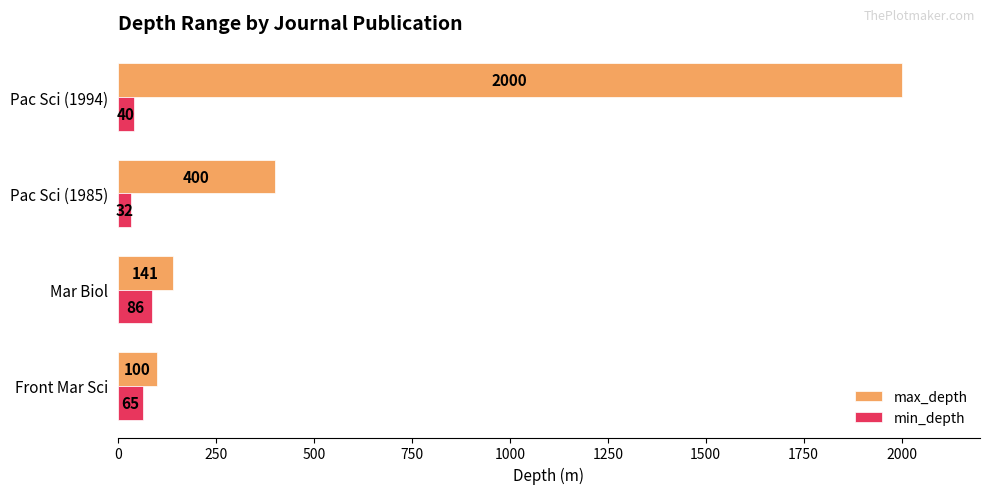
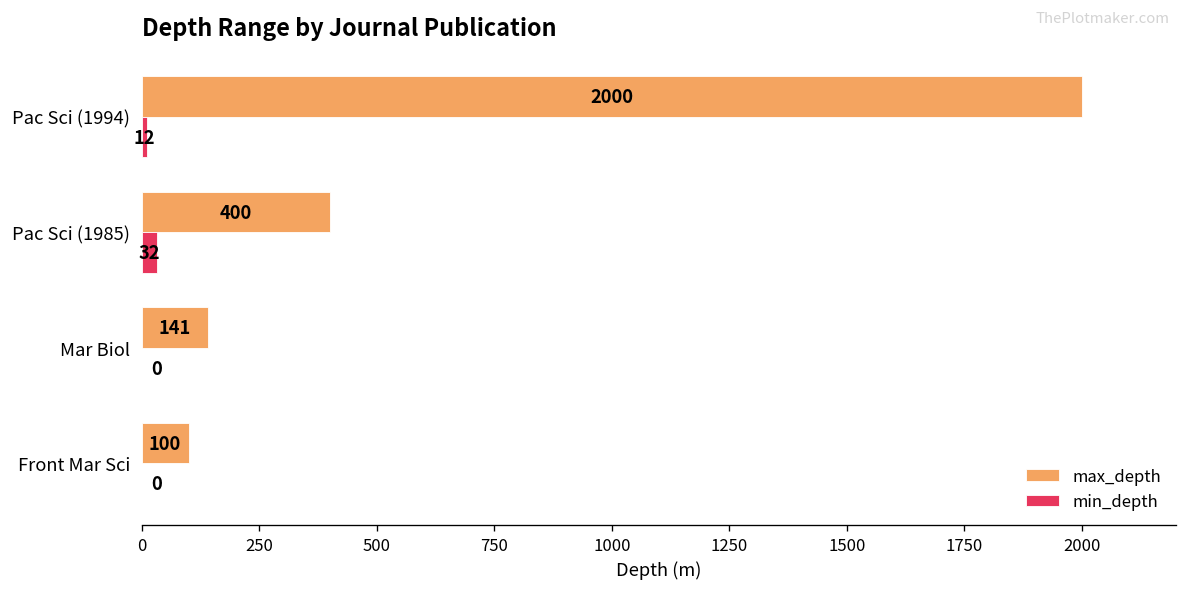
  {
    "max_depth": {
      "Pac Sci (1994)": 2000,
      "Pac Sci (1985)": 400,
      "Mar Biol": 141,
      "Front Mar Sci": 100
    },
    "min_depth": {
-     "Pac Sci (1994)": 40,
+     "Pac Sci (1994)": 12,
      "Pac Sci (1985)": 32,
-     "Mar Biol": 86,
-     "Front Mar Sci": 65
+     "Mar Biol": 0,
+     "Front Mar Sci": 0
    }
  }
